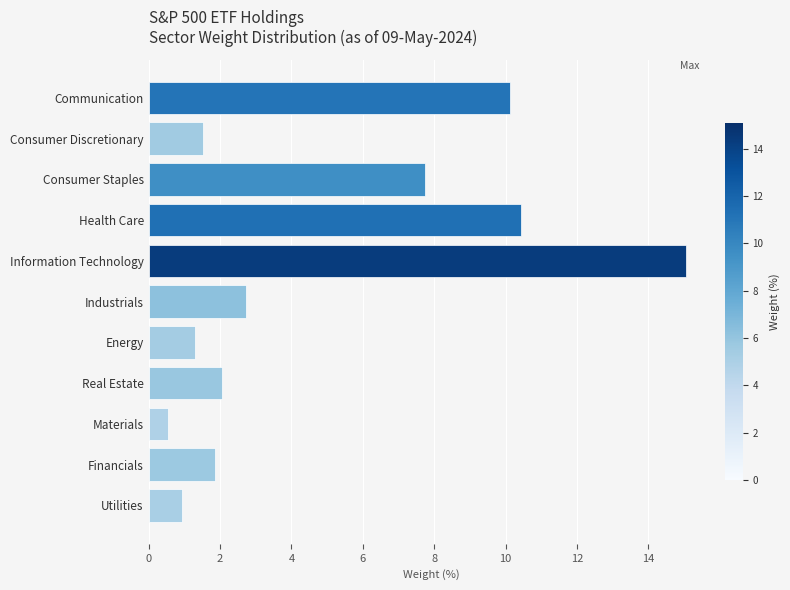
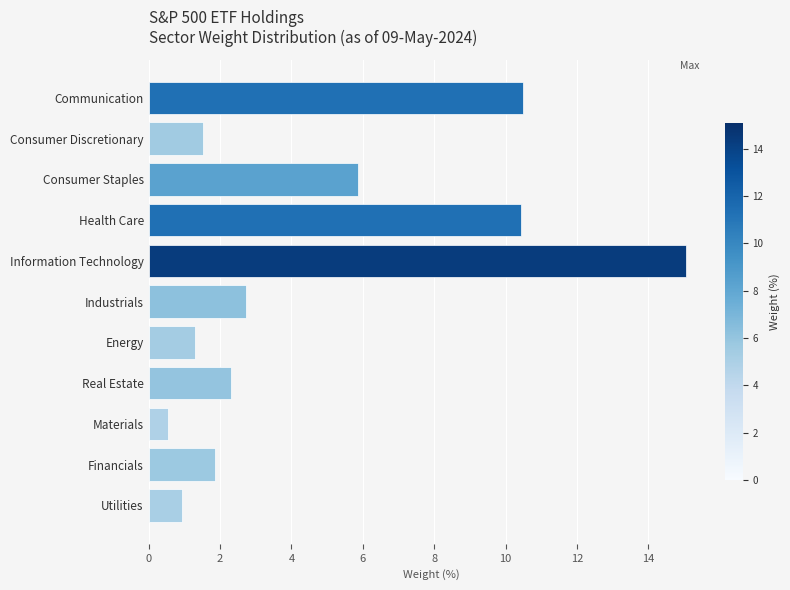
  {
-   "Communication": 10.1,
+   "Communication": 10.5,
    "Consumer Discretionary": 1.5,
-   "Consumer Staples": 7.8,
+   "Consumer Staples": 5.9,
    "Health Care": 10.4,
    "Information Technology": 15.1,
    "Industrials": 2.7,
    "Energy": 1.3,
-   "Real Estate": 2.1,
+   "Real Estate": 2.3,
    "Materials": 0.5,
    "Financials": 1.9,
    "Utilities": 0.9
  }
